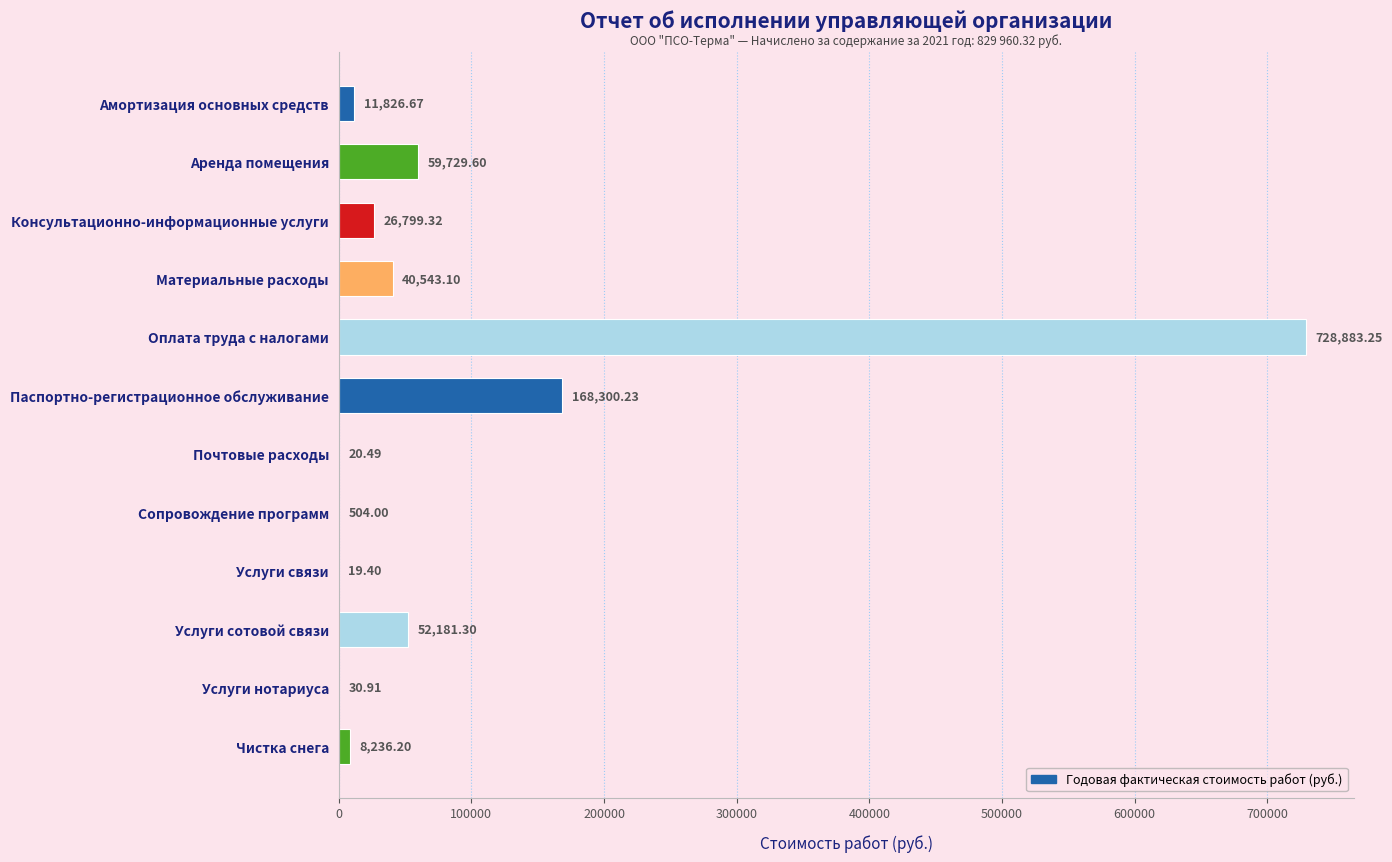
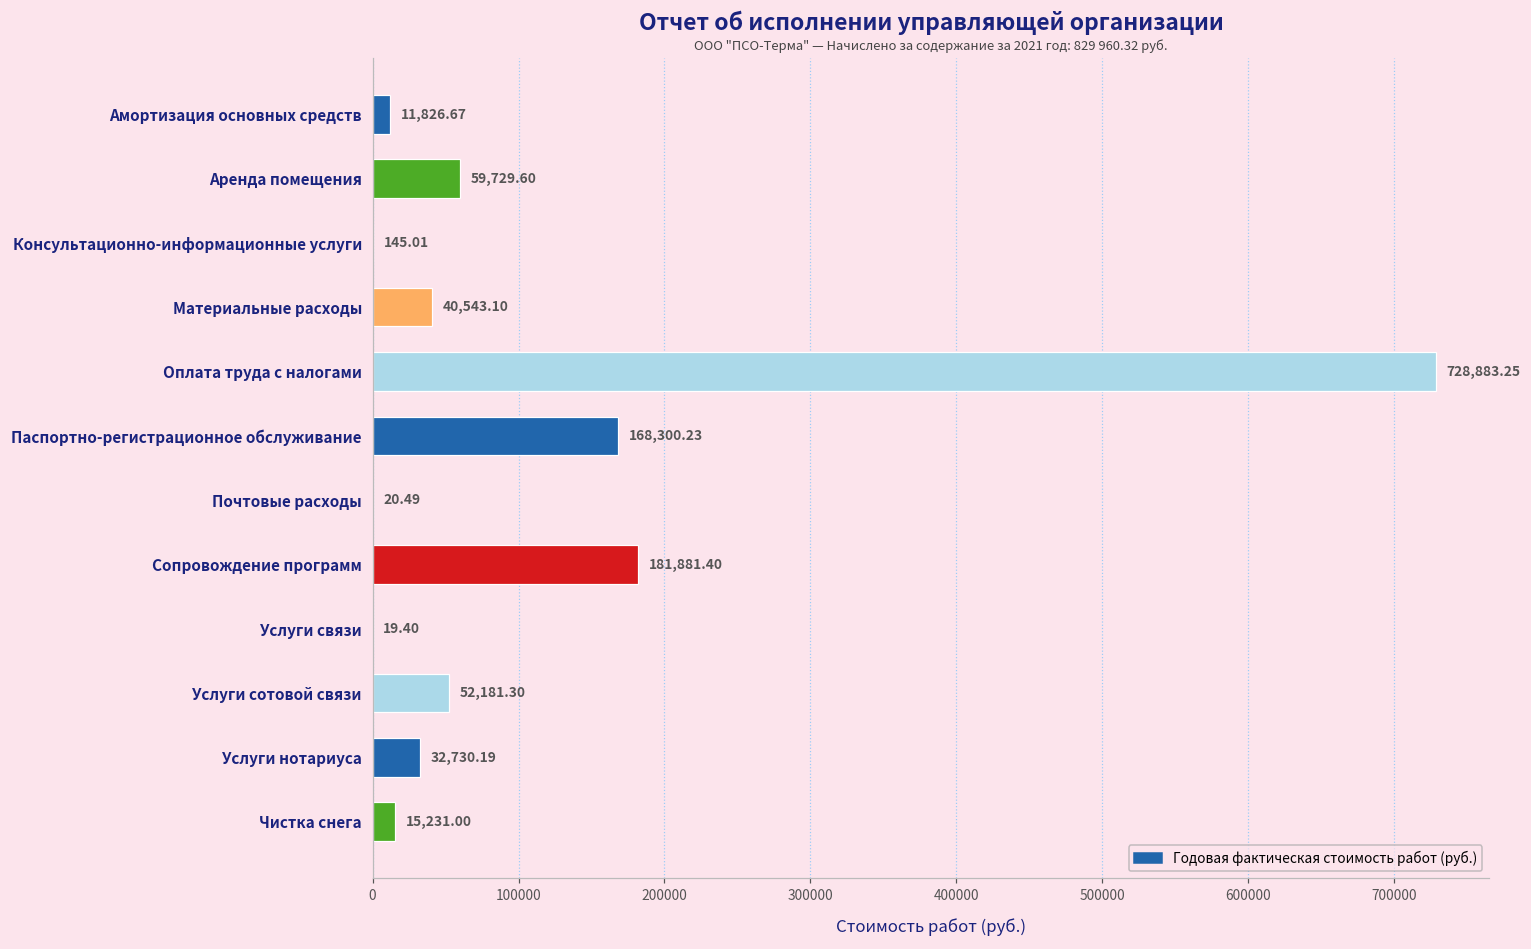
  {
    "Амортизация основных средств": "11,826.67",
    "Аренда помещения": "59,729.60",
-   "Консультационно-информационные услуги": "26,799.32",
+   "Консультационно-информационные услуги": "145.01",
    "Материальные расходы": "40,543.10",
    "Оплата труда с налогами": "728,883.25",
    "Паспортно-регистрационное обслуживание": "168,300.23",
    "Почтовые расходы": "20.49",
-   "Сопровождение программ": "504.00",
+   "Сопровождение программ": "181,881.40",
    "Услуги связи": "19.40",
    "Услуги сотовой связи": "52,181.30",
-   "Услуги нотариуса": "30.91",
-   "Чистка снега": "8,236.20"
+   "Услуги нотариуса": "32,730.19",
+   "Чистка снега": "15,231.00"
  }
